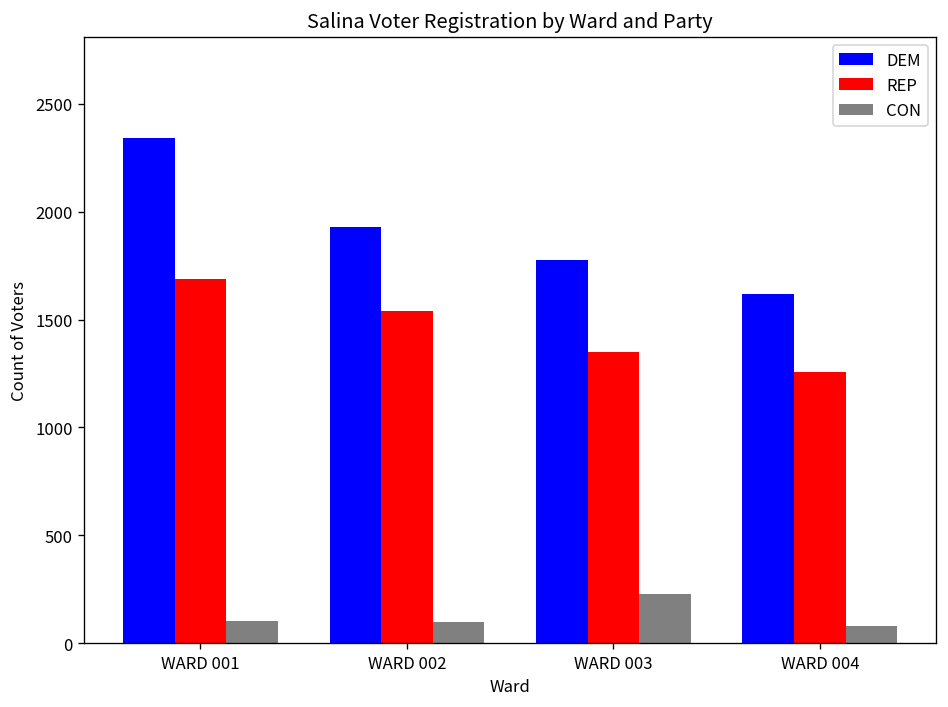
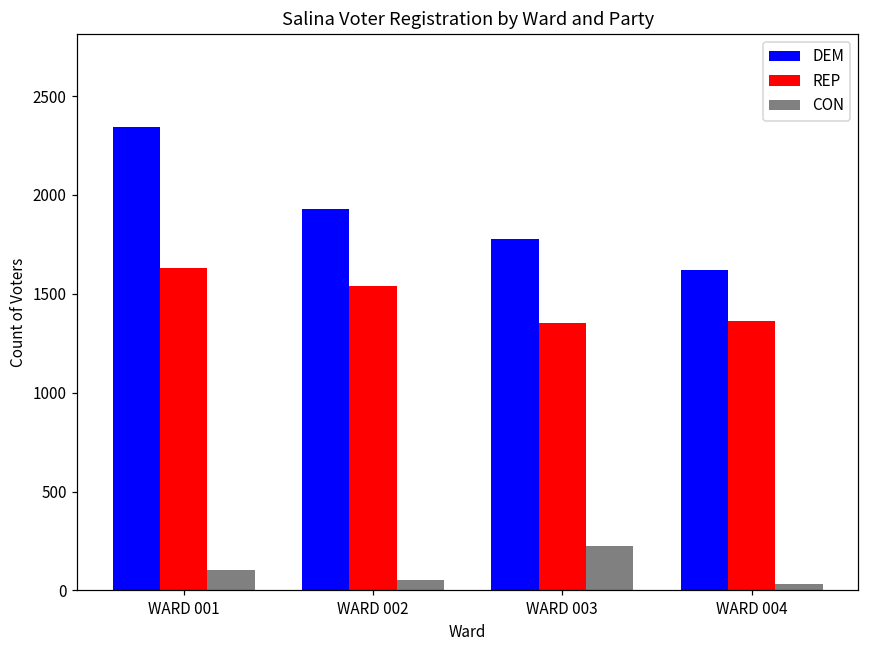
  {
    "DEM": {
      "WARD 001": 2340,
      "WARD 002": 1930,
      "WARD 003": 1780,
      "WARD 004": 1620
    },
    "REP": {
-     "WARD 001": 1690,
+     "WARD 001": 1630,
      "WARD 002": 1540,
      "WARD 003": 1350,
-     "WARD 004": 1260
+     "WARD 004": 1360
    },
    "CON": {
      "WARD 001": 100,
-     "WARD 002": 100,
+     "WARD 002": 50,
      "WARD 003": 230,
-     "WARD 004": 80
+     "WARD 004": 30
    }
  }
